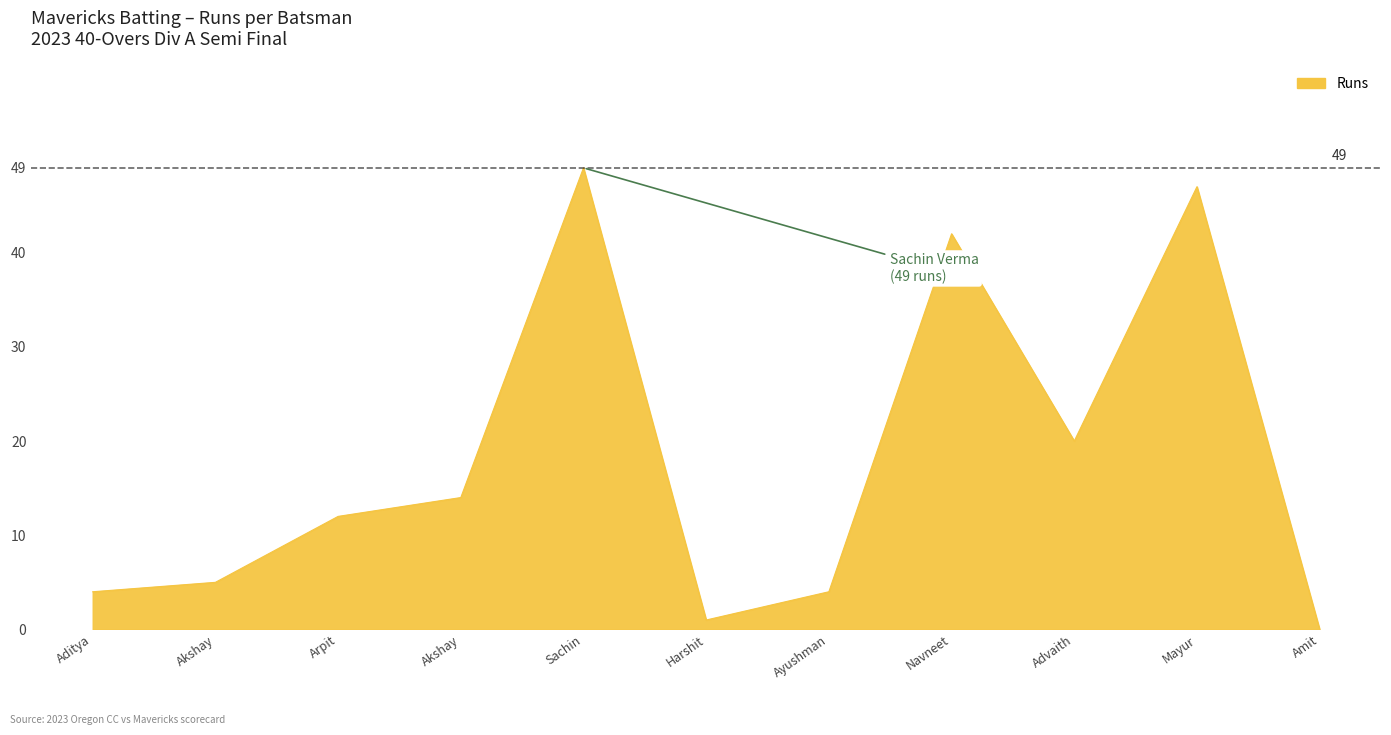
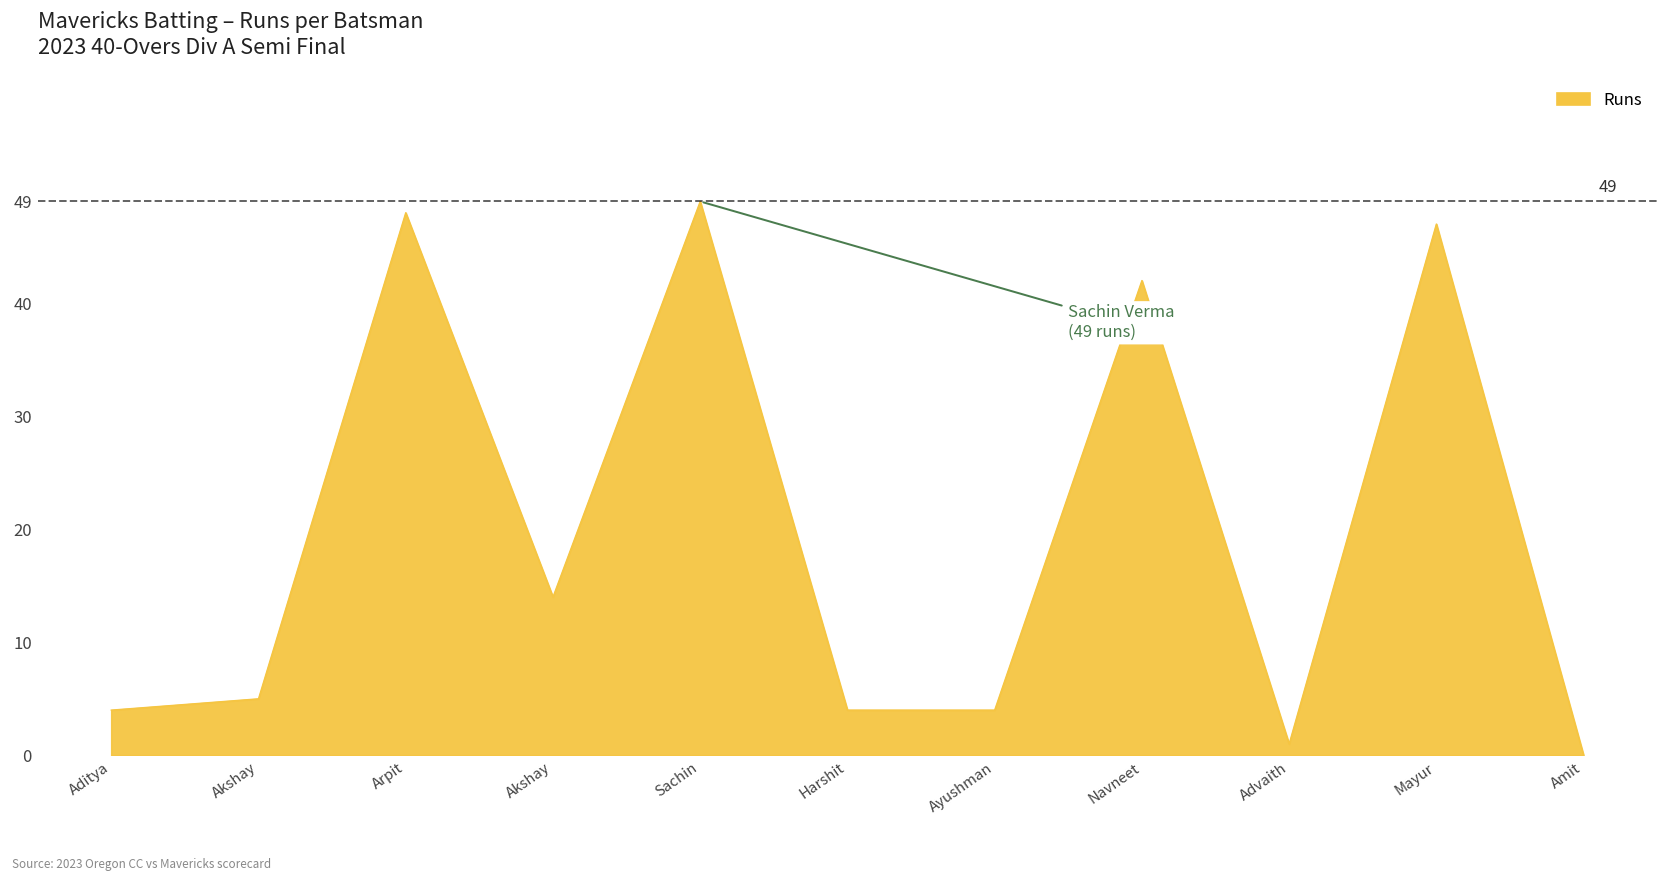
  {
    "Aditya": 4,
-   "Arpit": 12,
+   "Arpit": 48,
    "Sachin": 49,
-   "Harshit": 1,
+   "Harshit": 4,
    "Ayushman": 4,
-   "Advaith": 20,
+   "Advaith": 1,
    "Mayur": 47,
    "Amit": 0
  }
